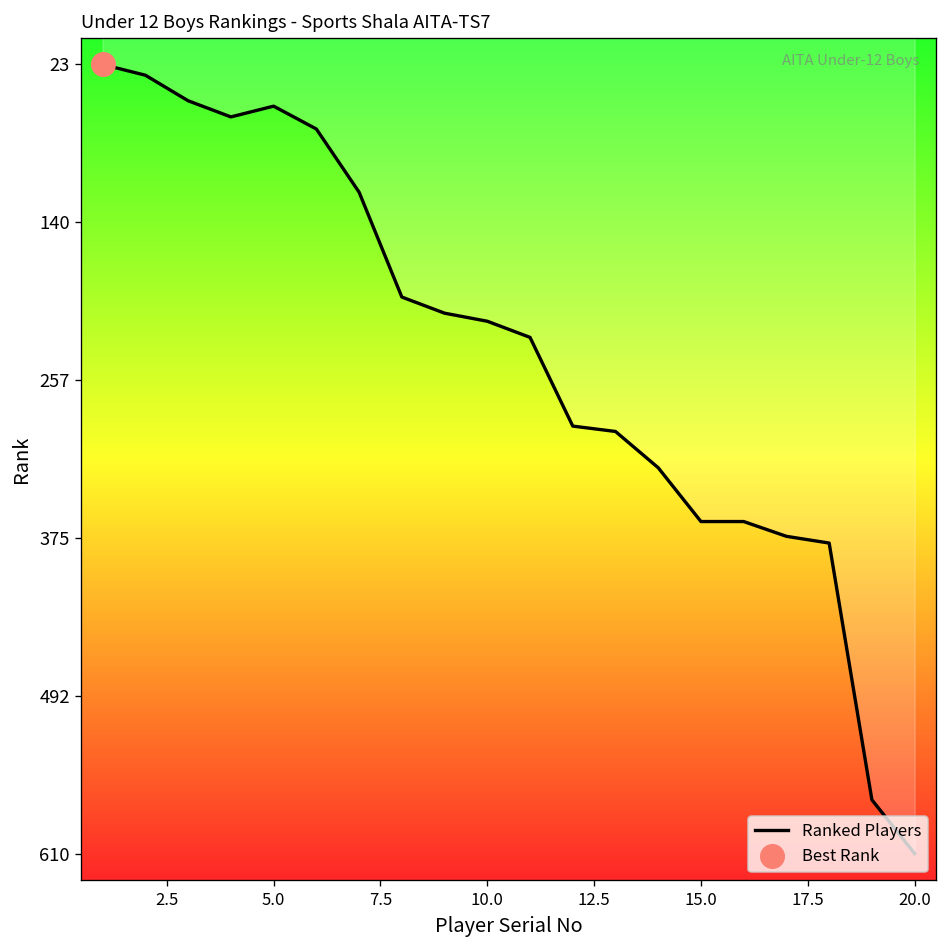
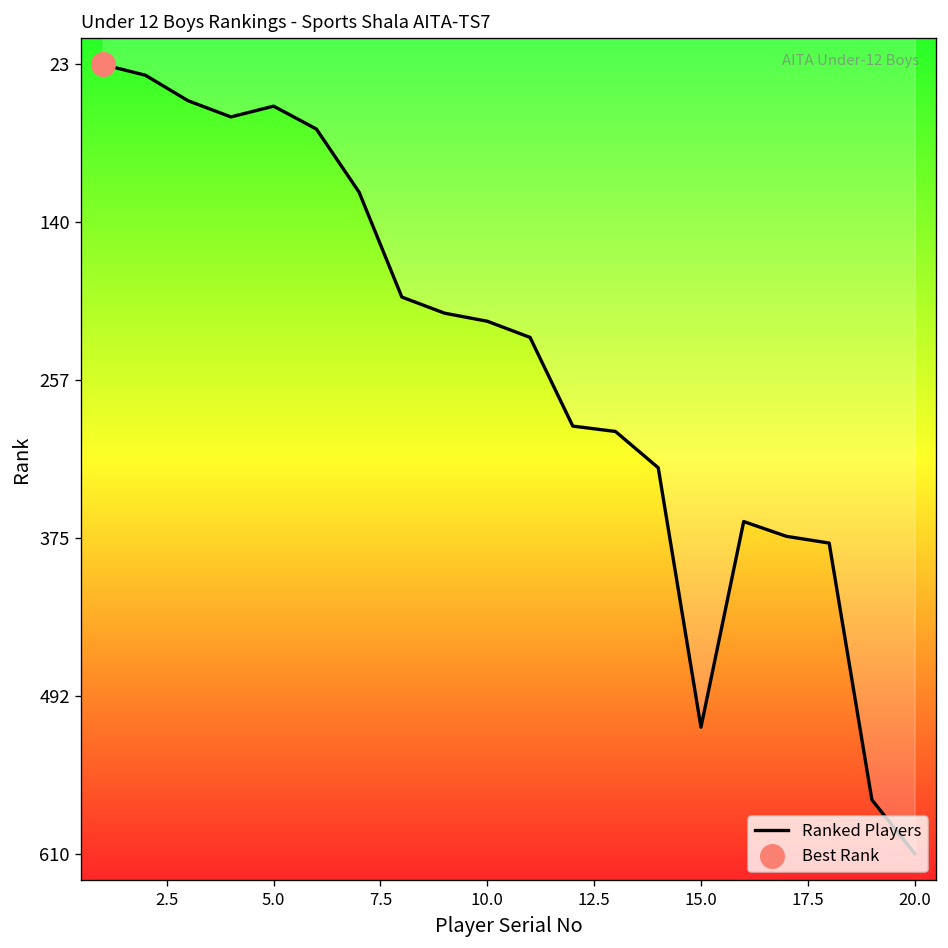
  {
    "Ranked Players": {
      "5.0": 54,
      "10.0": 214,
-     "15.0": 363
+     "15.0": 516
    }
  }
